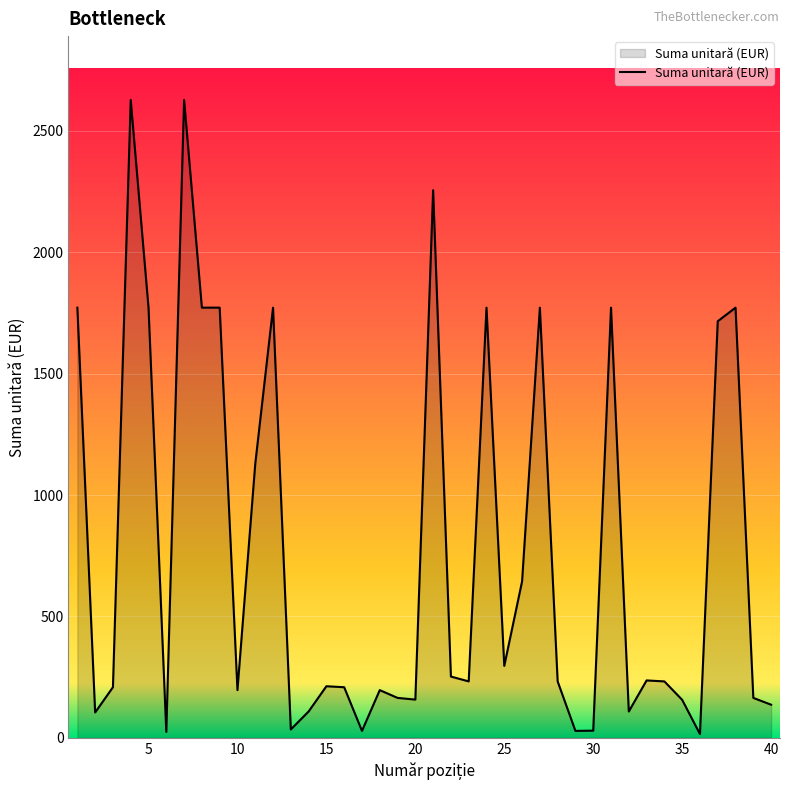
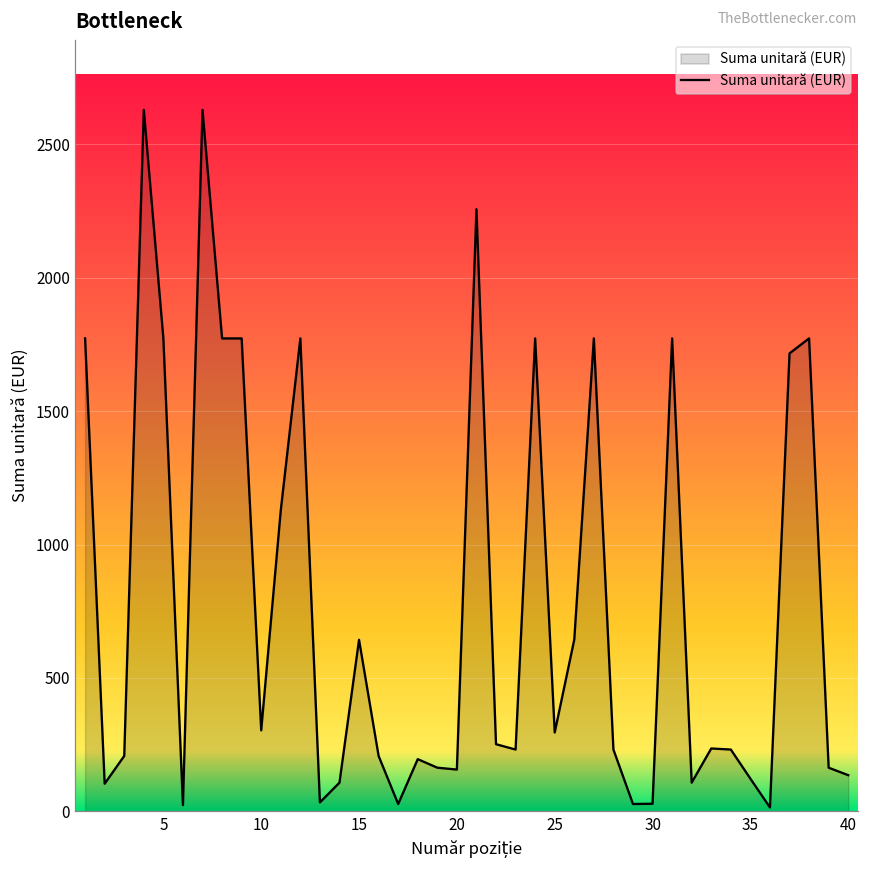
  {
    "5": 1770,
-   "10": 200,
-   "15": 210,
+   "10": 300,
+   "15": 640,
    "20": 160,
    "25": 300,
    "30": 30,
-   "35": 160,
+   "35": 120,
    "40": 140
  }
